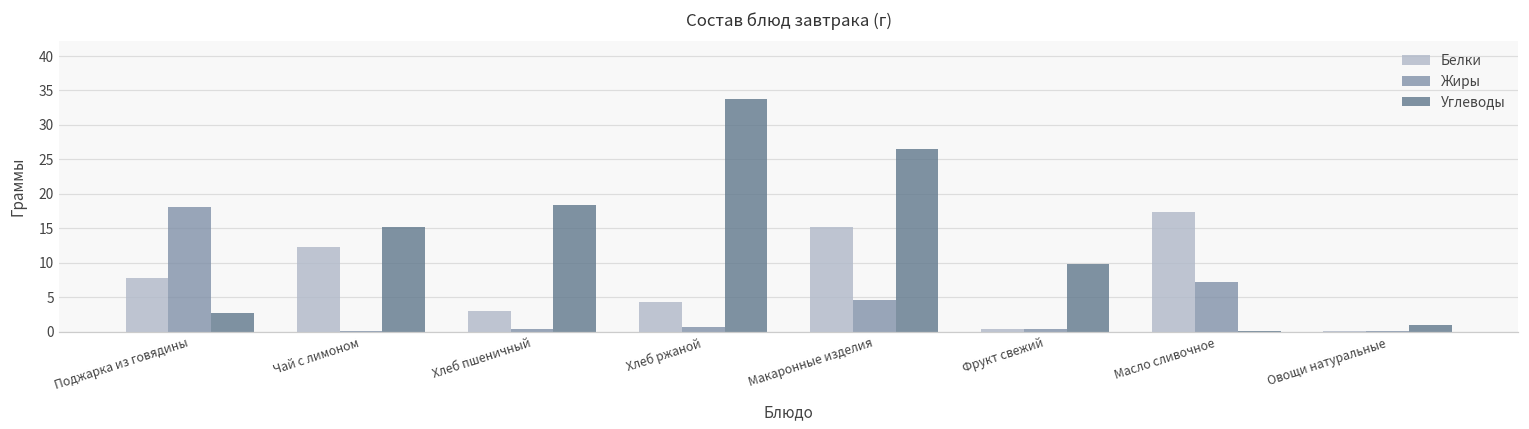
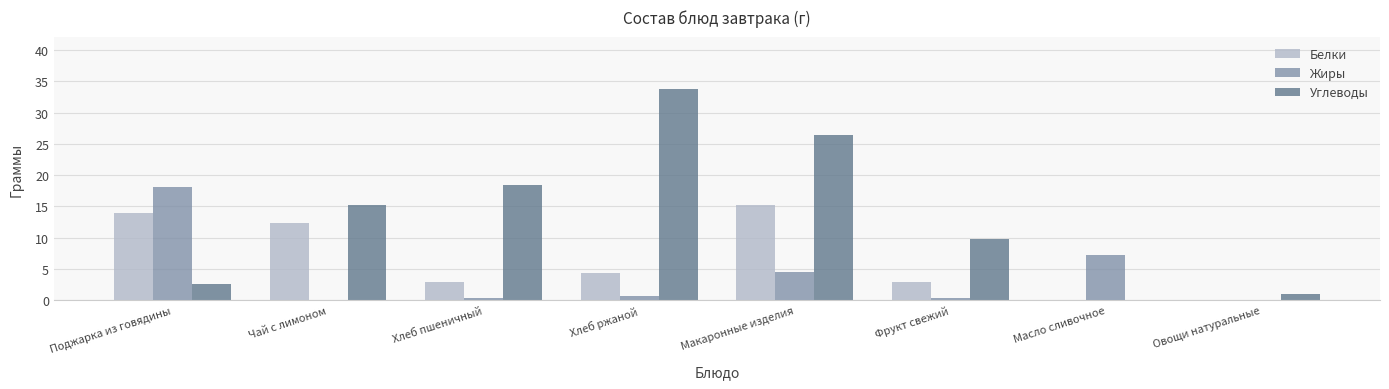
  {
    "Белки": {
-     "Поджарка из говядины": 8,
+     "Поджарка из говядины": 14,
      "Чай с лимоном": 12,
      "Хлеб пшеничный": 3,
      "Хлеб ржаной": 4,
      "Макаронные изделия": 15,
-     "Фрукт свежий": 0,
-     "Масло сливочное": 17
+     "Фрукт свежий": 3,
+     "Масло сливочное": 0
    }
  }
